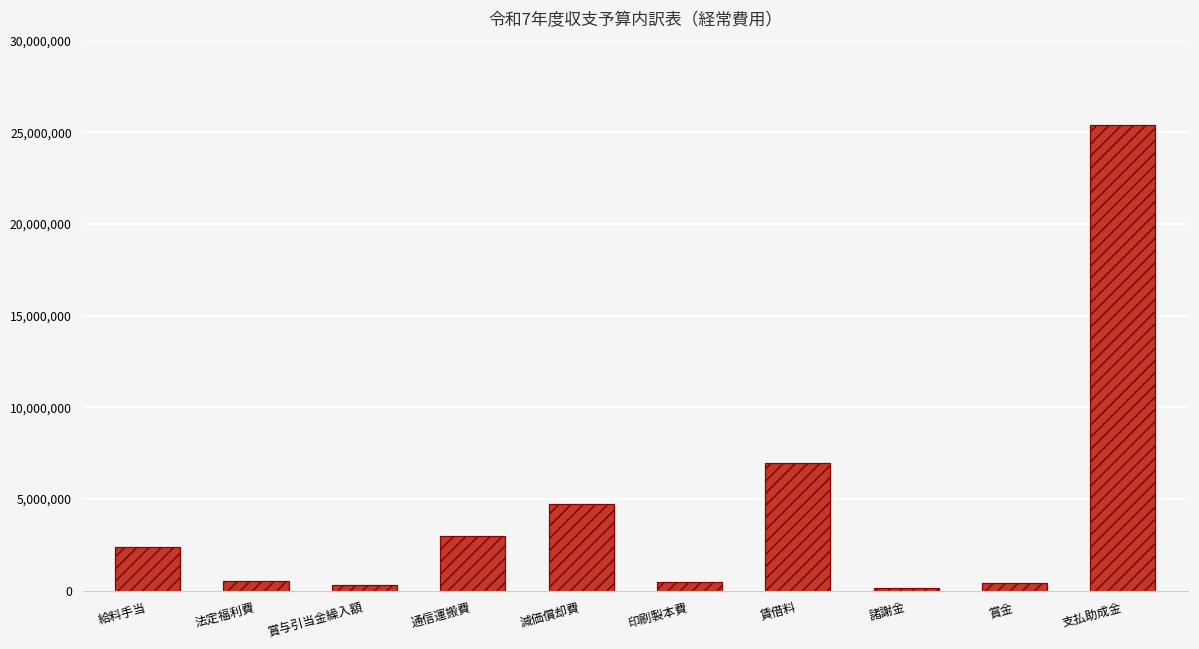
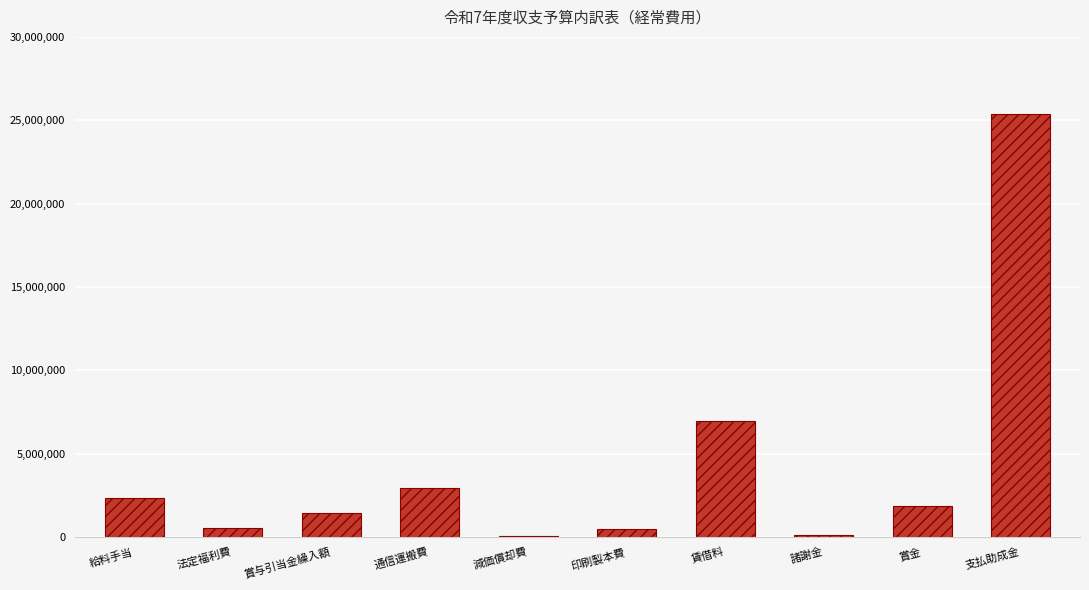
  {
    "給料手当": "2,400,000",
    "法定福利費": "500,000",
-   "賞与引当金繰入額": "300,000",
+   "賞与引当金繰入額": "1,400,000",
    "通信運搬費": "3,000,000",
-   "減価償却費": "4,700,000",
+   "減価償却費": "100,000",
    "印刷製本費": "500,000",
    "賃借料": "7,000,000",
-   "賞金": "400,000",
+   "賞金": "1,800,000",
    "支払助成金": "25,400,000"
  }
